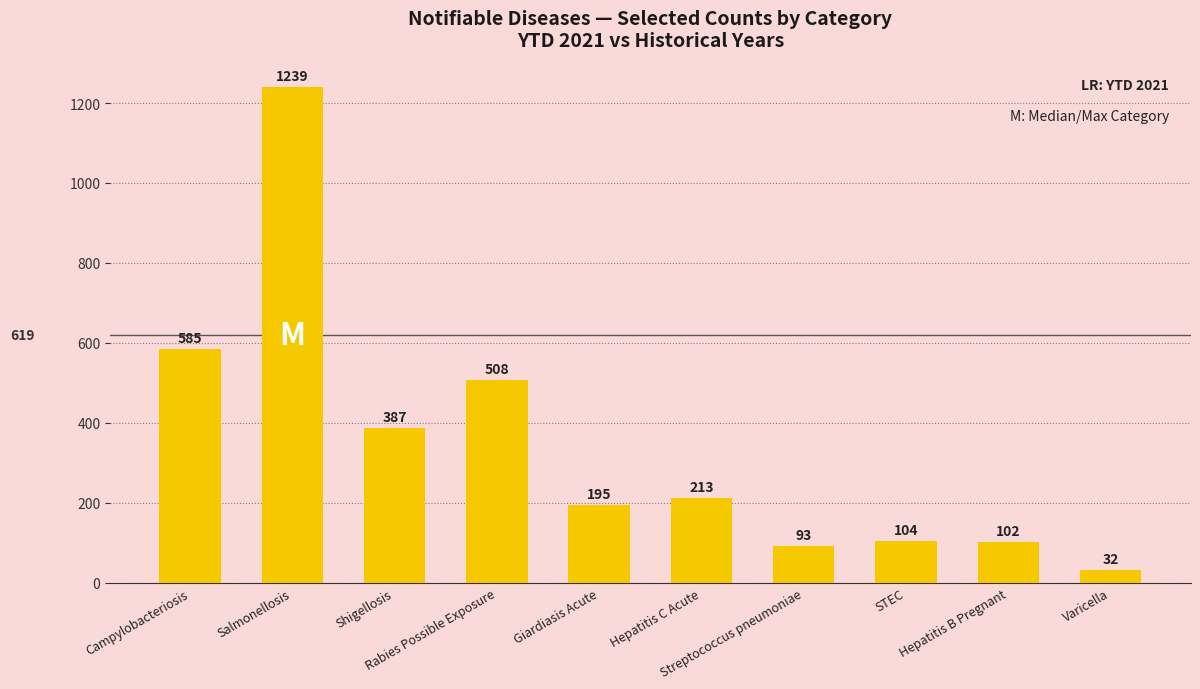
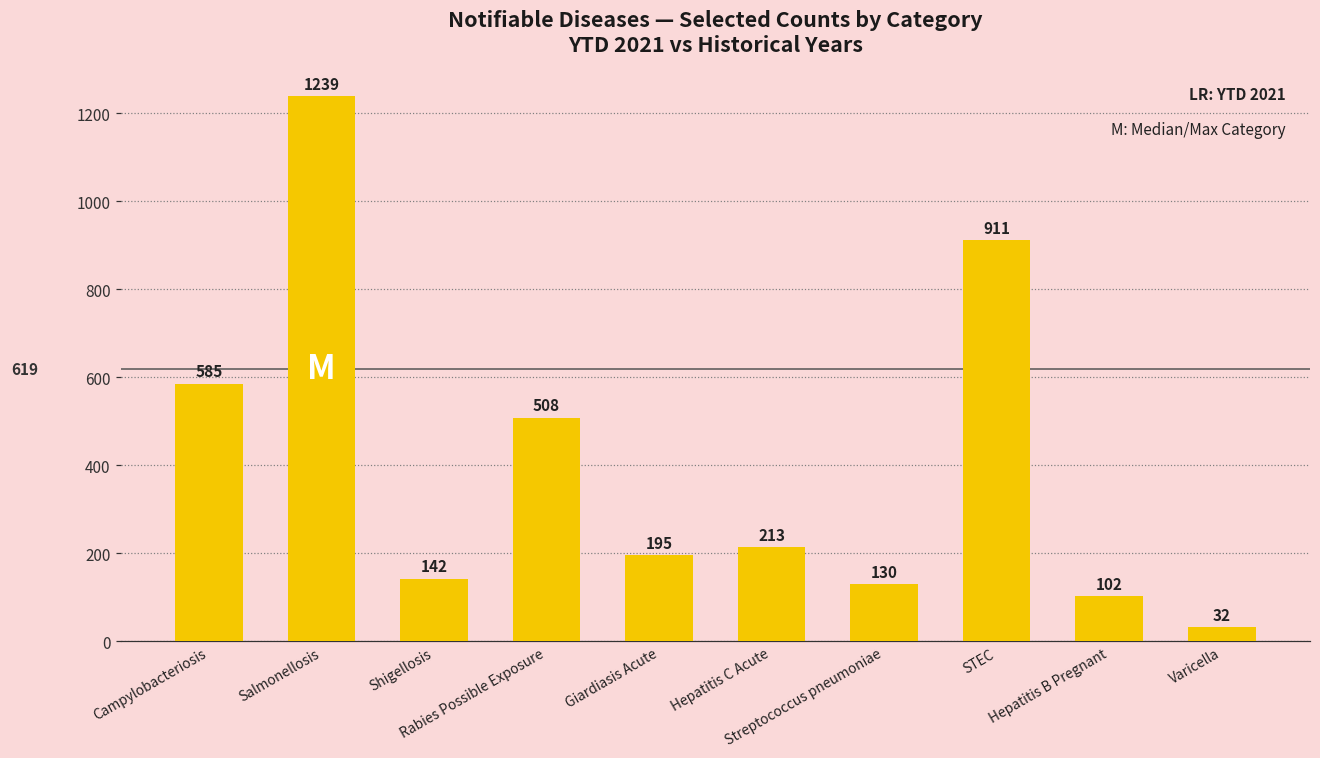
  {
    "Campylobacteriosis": 585,
    "Salmonellosis": 1239,
-   "Shigellosis": 387,
+   "Shigellosis": 142,
    "Rabies Possible Exposure": 508,
    "Giardiasis Acute": 195,
    "Hepatitis C Acute": 213,
-   "Streptococcus pneumoniae": 93,
-   "STEC": 104,
+   "Streptococcus pneumoniae": 130,
+   "STEC": 911,
    "Hepatitis B Pregnant": 102,
    "Varicella": 32
  }
